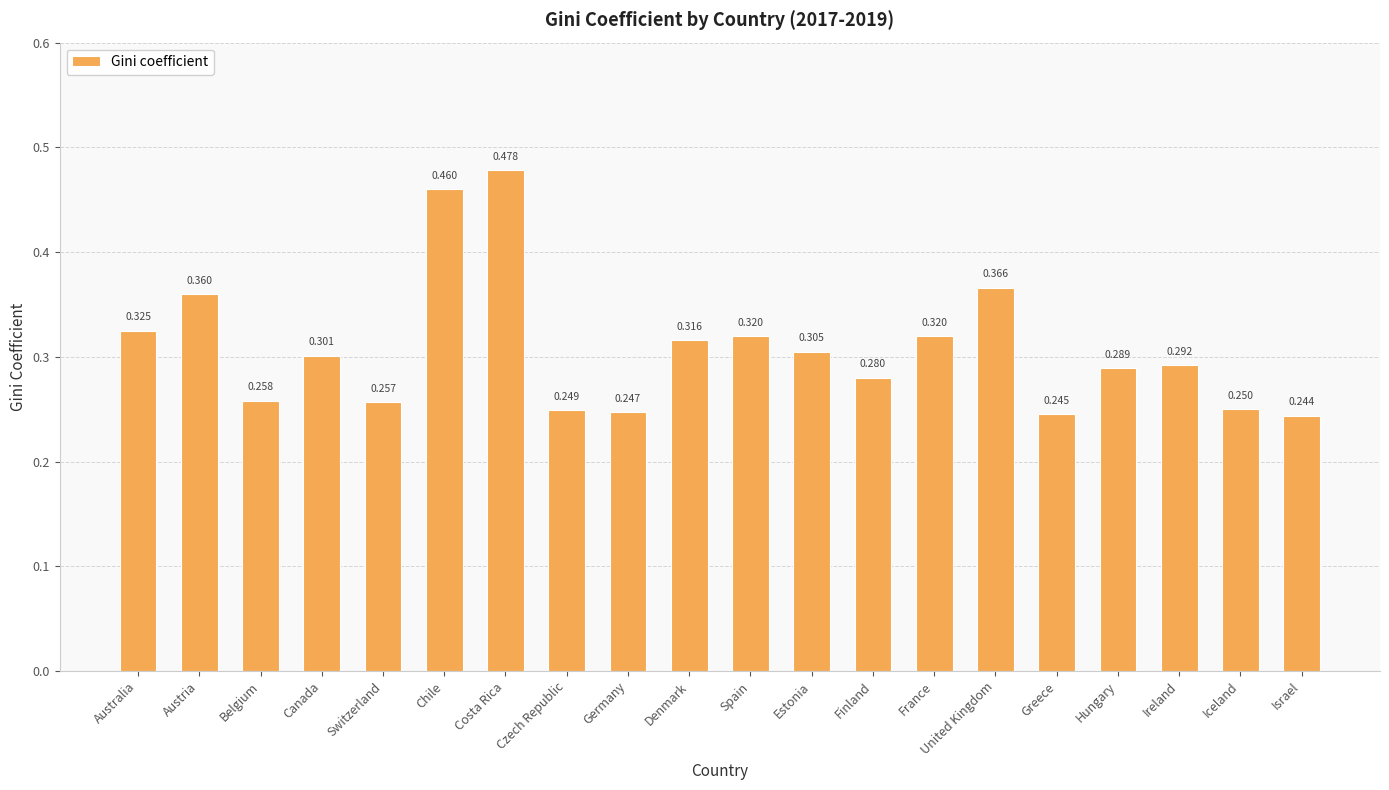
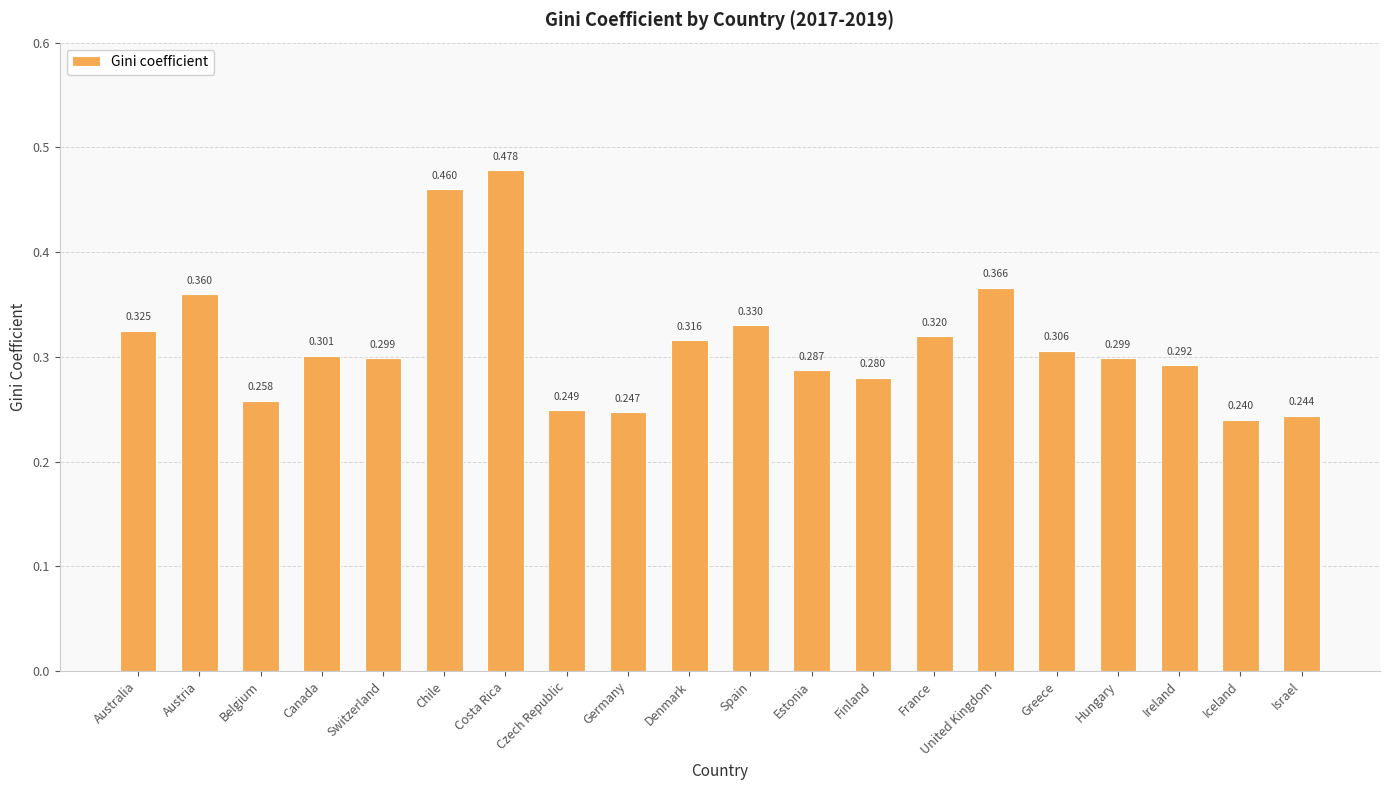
  {
    "Australia": 0.325,
    "Austria": 0.360,
    "Belgium": 0.258,
    "Canada": 0.301,
-   "Switzerland": 0.257,
+   "Switzerland": 0.299,
    "Chile": 0.460,
    "Costa Rica": 0.478,
    "Czech Republic": 0.249,
    "Germany": 0.247,
    "Denmark": 0.316,
-   "Spain": 0.320,
-   "Estonia": 0.305,
+   "Spain": 0.330,
+   "Estonia": 0.287,
    "Finland": 0.280,
    "France": 0.320,
    "United Kingdom": 0.366,
-   "Greece": 0.245,
-   "Hungary": 0.289,
+   "Greece": 0.306,
+   "Hungary": 0.299,
    "Ireland": 0.292,
-   "Iceland": 0.250,
+   "Iceland": 0.240,
    "Israel": 0.244
  }
